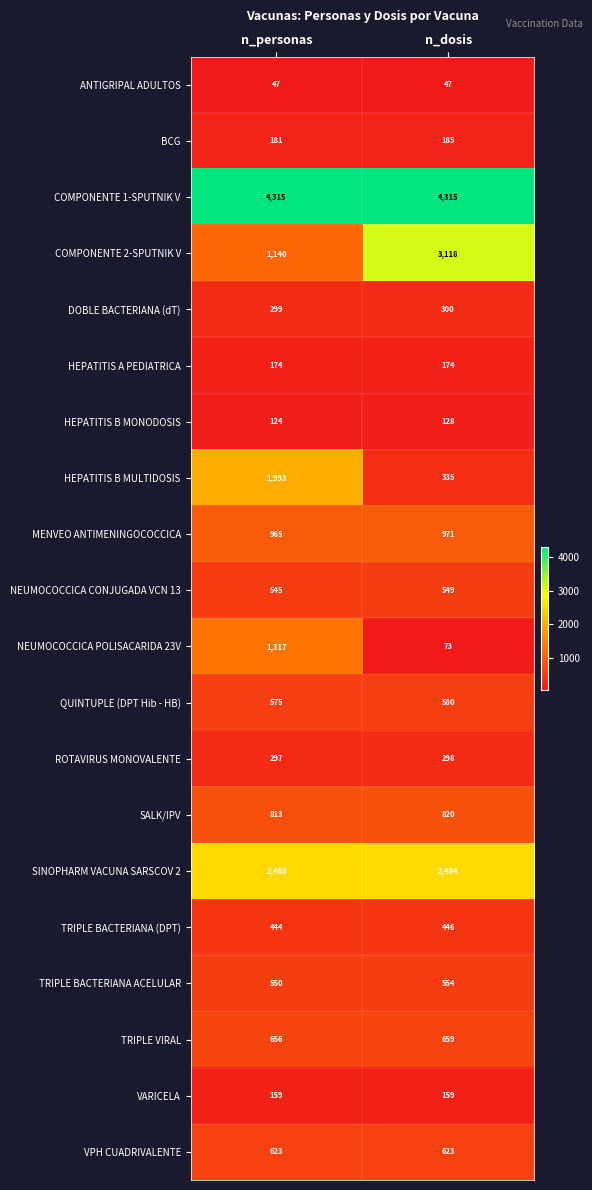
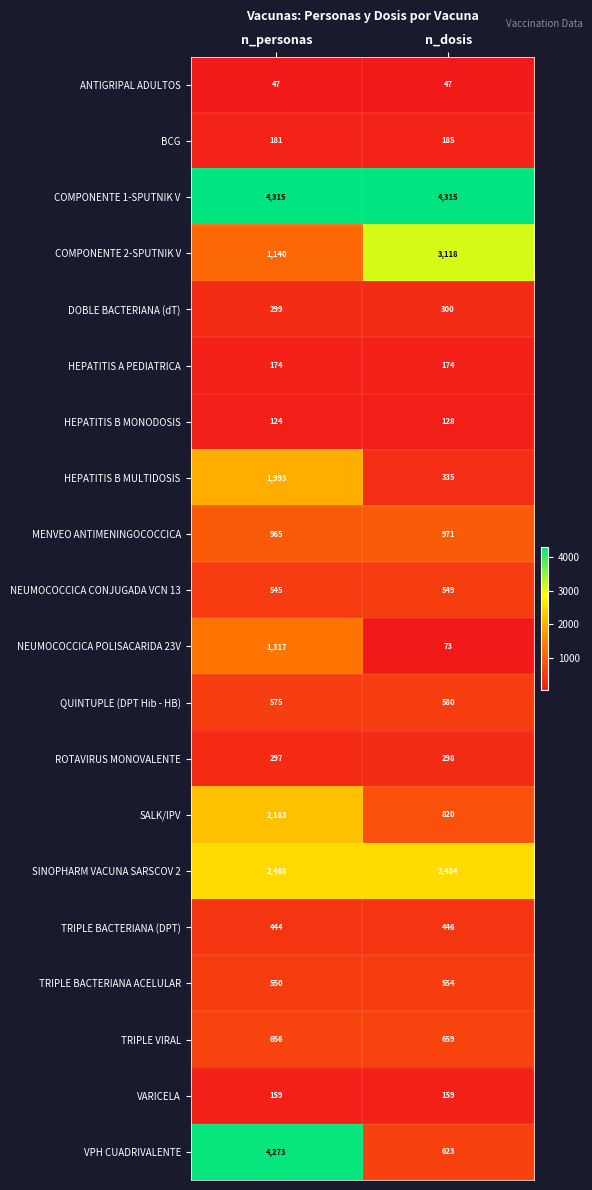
  {
    "ANTIGRIPAL ADULTOS": {
      "n_personas": "47",
      "n_dosis": "47"
    },
    "BCG": {
      "n_personas": "181",
      "n_dosis": "185"
    },
    "COMPONENTE 1-SPUTNIK V": {
      "n_personas": "4,315",
      "n_dosis": "4,315"
    },
    "COMPONENTE 2-SPUTNIK V": {
      "n_personas": "1,140",
      "n_dosis": "3,118"
    },
    "DOBLE BACTERIANA (dT)": {
      "n_personas": "299",
      "n_dosis": "300"
    },
    "HEPATITIS A PEDIATRICA": {
      "n_personas": "174",
      "n_dosis": "174"
    },
    "HEPATITIS B MONODOSIS": {
      "n_personas": "124",
      "n_dosis": "128"
    },
    "HEPATITIS B MULTIDOSIS": {
      "n_personas": "1,993",
      "n_dosis": "335"
    },
    "MENVEO ANTIMENINGOCOCCICA": {
      "n_personas": "965",
      "n_dosis": "971"
    },
    "NEUMOCOCCICA CONJUGADA VCN 13": {
      "n_personas": "545",
      "n_dosis": "549"
    },
    "NEUMOCOCCICA POLISACARIDA 23V": {
      "n_personas": "1,317",
      "n_dosis": "73"
    },
    "QUINTUPLE (DPT Hib - HB)": {
      "n_personas": "575",
      "n_dosis": "580"
    },
    "ROTAVIRUS MONOVALENTE": {
      "n_personas": "297",
      "n_dosis": "298"
    },
    "SALK/IPV": {
-     "n_personas": "813",
+     "n_personas": "2,183",
      "n_dosis": "820"
    },
    "SINOPHARM VACUNA SARSCOV 2": {
      "n_personas": "2,468",
      "n_dosis": "2,484"
    },
    "TRIPLE BACTERIANA (DPT)": {
      "n_personas": "444",
      "n_dosis": "446"
    },
    "TRIPLE BACTERIANA ACELULAR": {
      "n_personas": "550",
      "n_dosis": "554"
    },
    "TRIPLE VIRAL": {
      "n_personas": "656",
      "n_dosis": "659"
    },
    "VARICELA": {
      "n_personas": "159",
      "n_dosis": "159"
    },
    "VPH CUADRIVALENTE": {
-     "n_personas": "623",
+     "n_personas": "4,273",
      "n_dosis": "623"
    }
  }
